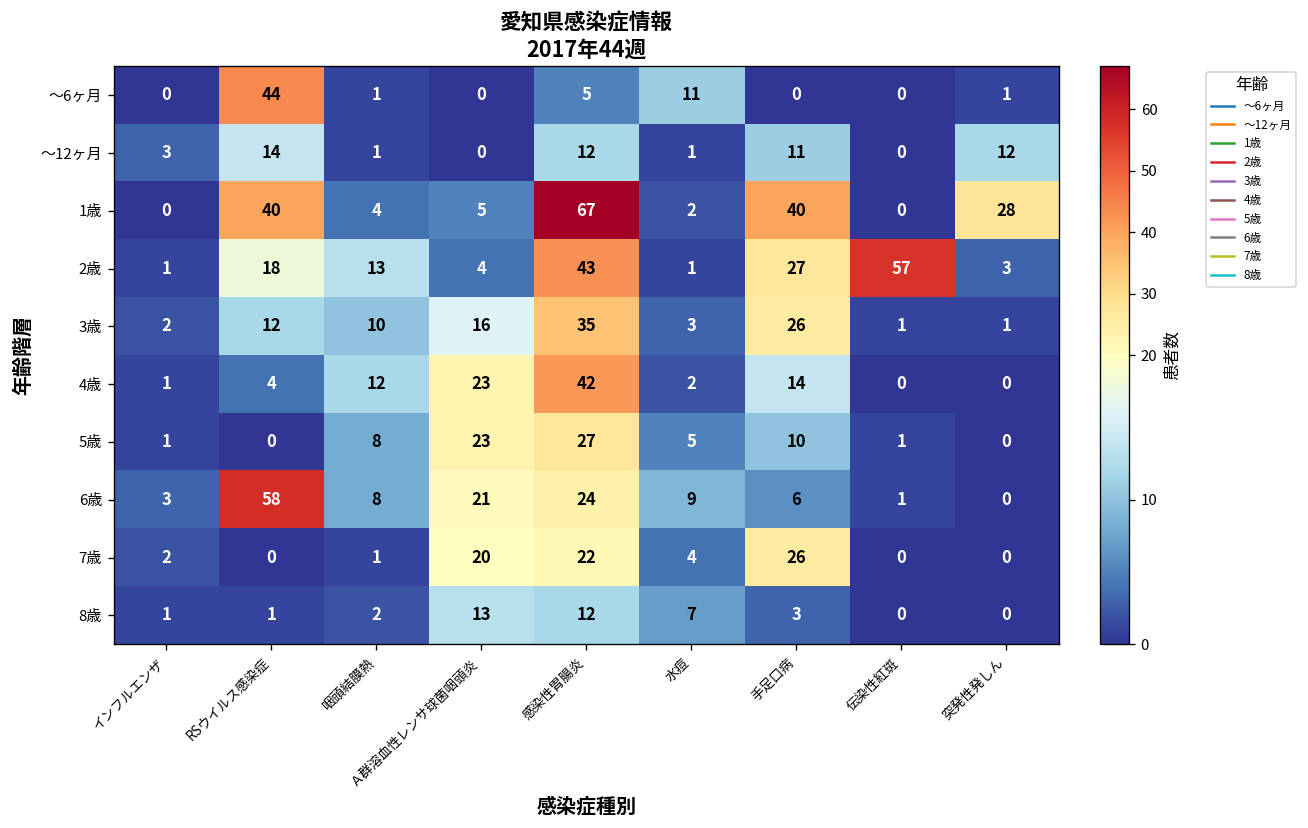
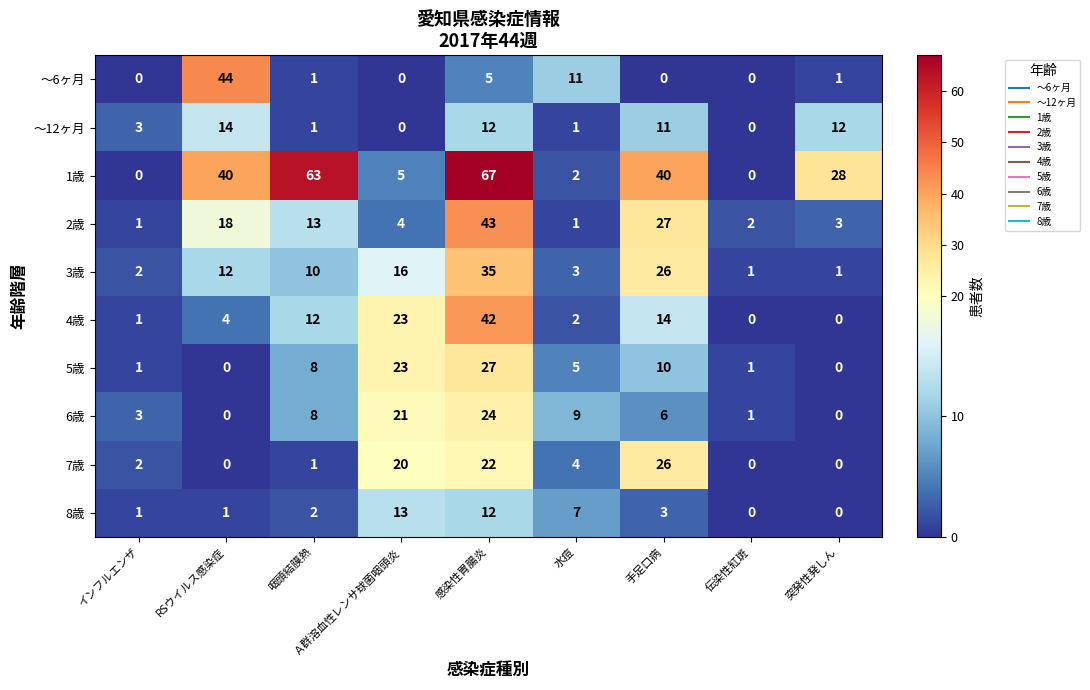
  {
    "～6ヶ月": {
      "インフルエンザ": 0,
      "RSウイルス感染症": 44,
      "咽頭結膜熱": 1,
      "Ａ群溶血性レンサ球菌咽頭炎": 0,
      "感染性胃腸炎": 5,
      "水痘": 11,
      "手足口病": 0,
      "伝染性紅斑": 0,
      "突発性発しん": 1
    },
    "～12ヶ月": {
      "インフルエンザ": 3,
      "RSウイルス感染症": 14,
      "咽頭結膜熱": 1,
      "Ａ群溶血性レンサ球菌咽頭炎": 0,
      "感染性胃腸炎": 12,
      "水痘": 1,
      "手足口病": 11,
      "伝染性紅斑": 0,
      "突発性発しん": 12
    },
    "1歳": {
      "インフルエンザ": 0,
      "RSウイルス感染症": 40,
-     "咽頭結膜熱": 4,
+     "咽頭結膜熱": 63,
      "Ａ群溶血性レンサ球菌咽頭炎": 5,
      "感染性胃腸炎": 67,
      "水痘": 2,
      "手足口病": 40,
      "伝染性紅斑": 0,
      "突発性発しん": 28
    },
    "2歳": {
      "インフルエンザ": 1,
      "RSウイルス感染症": 18,
      "咽頭結膜熱": 13,
      "Ａ群溶血性レンサ球菌咽頭炎": 4,
      "感染性胃腸炎": 43,
      "水痘": 1,
      "手足口病": 27,
-     "伝染性紅斑": 57,
+     "伝染性紅斑": 2,
      "突発性発しん": 3
    },
    "3歳": {
      "インフルエンザ": 2,
      "RSウイルス感染症": 12,
      "咽頭結膜熱": 10,
      "Ａ群溶血性レンサ球菌咽頭炎": 16,
      "感染性胃腸炎": 35,
      "水痘": 3,
      "手足口病": 26,
      "伝染性紅斑": 1,
      "突発性発しん": 1
    },
    "4歳": {
      "インフルエンザ": 1,
      "RSウイルス感染症": 4,
      "咽頭結膜熱": 12,
      "Ａ群溶血性レンサ球菌咽頭炎": 23,
      "感染性胃腸炎": 42,
      "水痘": 2,
      "手足口病": 14,
      "伝染性紅斑": 0,
      "突発性発しん": 0
    },
    "5歳": {
      "インフルエンザ": 1,
      "RSウイルス感染症": 0,
      "咽頭結膜熱": 8,
      "Ａ群溶血性レンサ球菌咽頭炎": 23,
      "感染性胃腸炎": 27,
      "水痘": 5,
      "手足口病": 10,
      "伝染性紅斑": 1,
      "突発性発しん": 0
    },
    "6歳": {
      "インフルエンザ": 3,
-     "RSウイルス感染症": 58,
+     "RSウイルス感染症": 0,
      "咽頭結膜熱": 8,
      "Ａ群溶血性レンサ球菌咽頭炎": 21,
      "感染性胃腸炎": 24,
      "水痘": 9,
      "手足口病": 6,
      "伝染性紅斑": 1,
      "突発性発しん": 0
    },
    "7歳": {
      "インフルエンザ": 2,
      "RSウイルス感染症": 0,
      "咽頭結膜熱": 1,
      "Ａ群溶血性レンサ球菌咽頭炎": 20,
      "感染性胃腸炎": 22,
      "水痘": 4,
      "手足口病": 26,
      "伝染性紅斑": 0,
      "突発性発しん": 0
    },
    "8歳": {
      "インフルエンザ": 1,
      "RSウイルス感染症": 1,
      "咽頭結膜熱": 2,
      "Ａ群溶血性レンサ球菌咽頭炎": 13,
      "感染性胃腸炎": 12,
      "水痘": 7,
      "手足口病": 3,
      "伝染性紅斑": 0,
      "突発性発しん": 0
    }
  }
